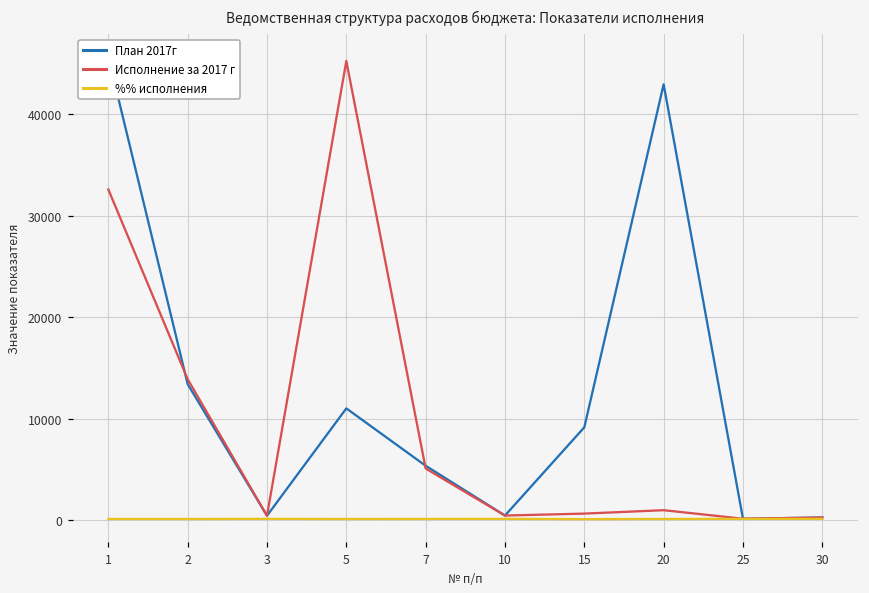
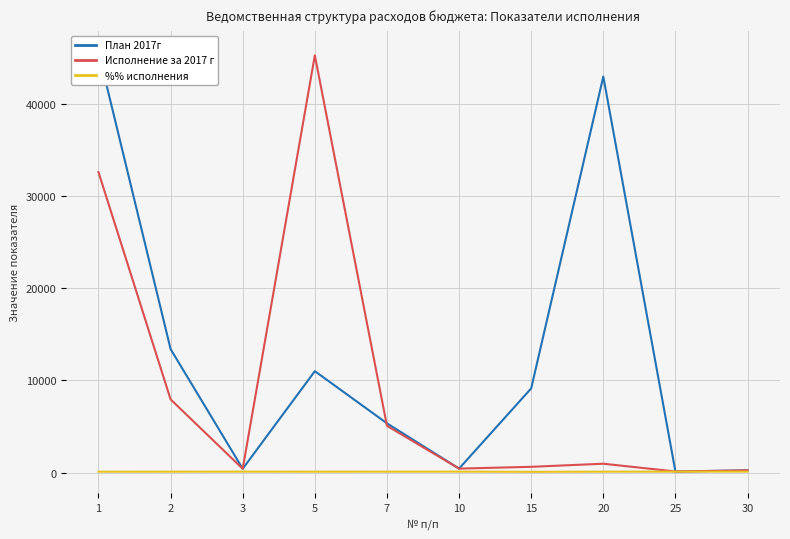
  {
    "План 2017г": {
      "2": 13000,
      "5": 11000,
      "15": 9000,
      "20": 43000
    },
    "Исполнение за 2017 г": {
      "1": 33000,
-     "2": 14000,
+     "2": 8000,
      "5": 45000,
      "15": 1000,
      "20": 1000
    },
    "%% исполнения": {
      "1": 0,
      "2": 0,
      "3": 0,
      "5": 0,
      "7": 0,
      "10": 0,
      "15": 0,
      "20": 0
    }
  }
